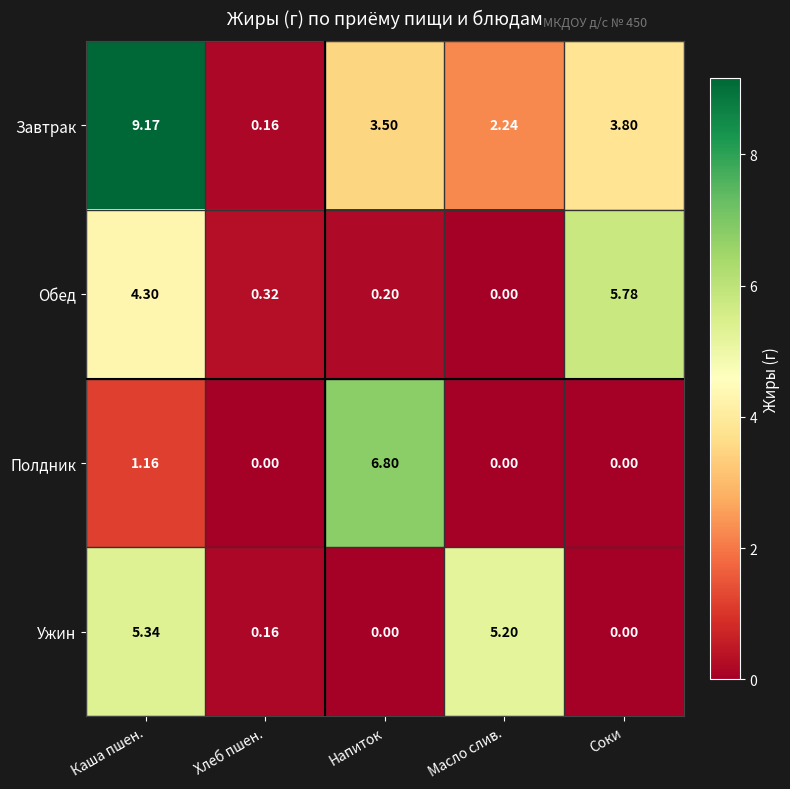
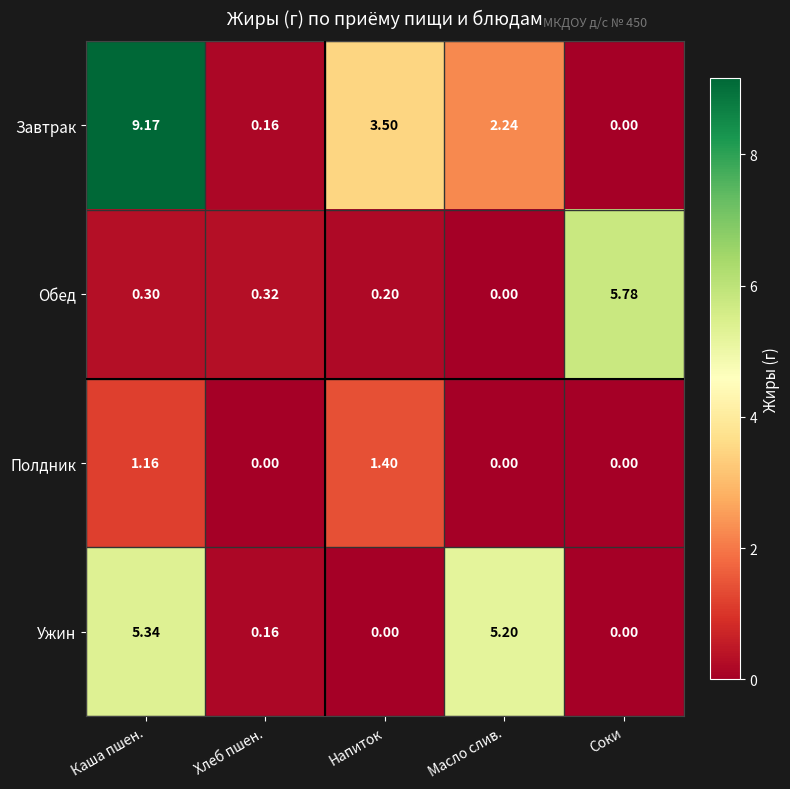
  {
    "Завтрак": {
      "Каша пшен.": 9.17,
      "Хлеб пшен.": 0.16,
      "Напиток": 3.50,
      "Масло слив.": 2.24,
-     "Соки": 3.80
+     "Соки": 0.00
    },
    "Обед": {
-     "Каша пшен.": 4.30,
+     "Каша пшен.": 0.30,
      "Хлеб пшен.": 0.32,
      "Напиток": 0.20,
      "Масло слив.": 0.00,
      "Соки": 5.78
    },
    "Полдник": {
      "Каша пшен.": 1.16,
      "Хлеб пшен.": 0.00,
-     "Напиток": 6.80,
+     "Напиток": 1.40,
      "Масло слив.": 0.00,
      "Соки": 0.00
    },
    "Ужин": {
      "Каша пшен.": 5.34,
      "Хлеб пшен.": 0.16,
      "Напиток": 0.00,
      "Масло слив.": 5.20,
      "Соки": 0.00
    }
  }
